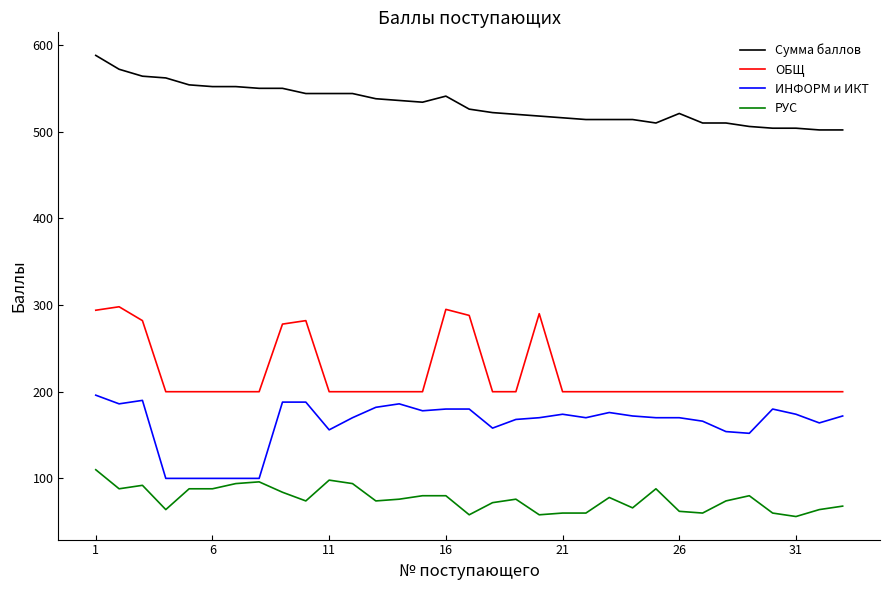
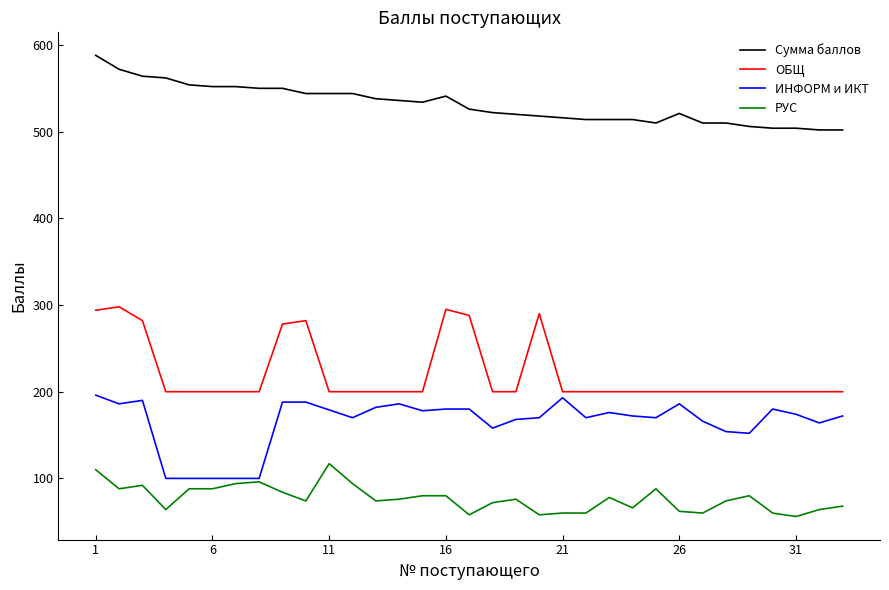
  {
    "Сумма баллов": {
      "1": 590,
      "6": 550,
      "11": 540,
      "16": 540,
      "21": 520,
      "26": 520,
      "31": 500
    },
    "ОБЩ": {
      "1": 290,
      "6": 200,
      "11": 200,
      "16": 300,
      "21": 200,
      "26": 200,
      "31": 200
    },
    "ИНФОРМ и ИКТ": {
      "1": 200,
      "6": 100,
-     "11": 160,
+     "11": 180,
      "16": 180,
-     "21": 170,
-     "26": 170,
+     "21": 190,
+     "26": 190,
      "31": 170
    },
    "РУС": {
      "1": 110,
      "6": 90,
-     "11": 100,
+     "11": 120,
      "16": 80,
      "21": 60,
      "26": 60,
      "31": 60
    }
  }
